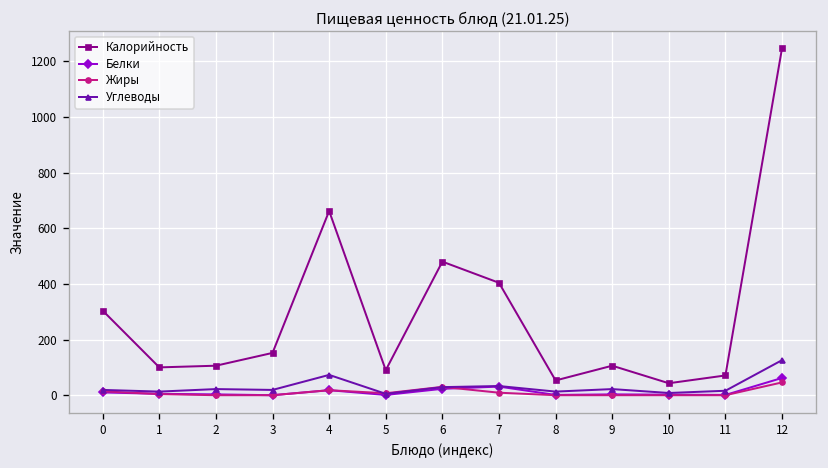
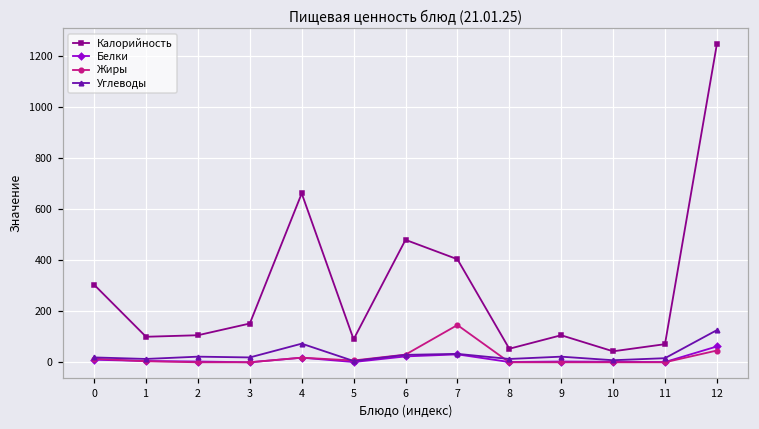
  {
    "Жиры": {
-     "7": 10,
+     "7": 150,
      "12": 50
    }
  }
